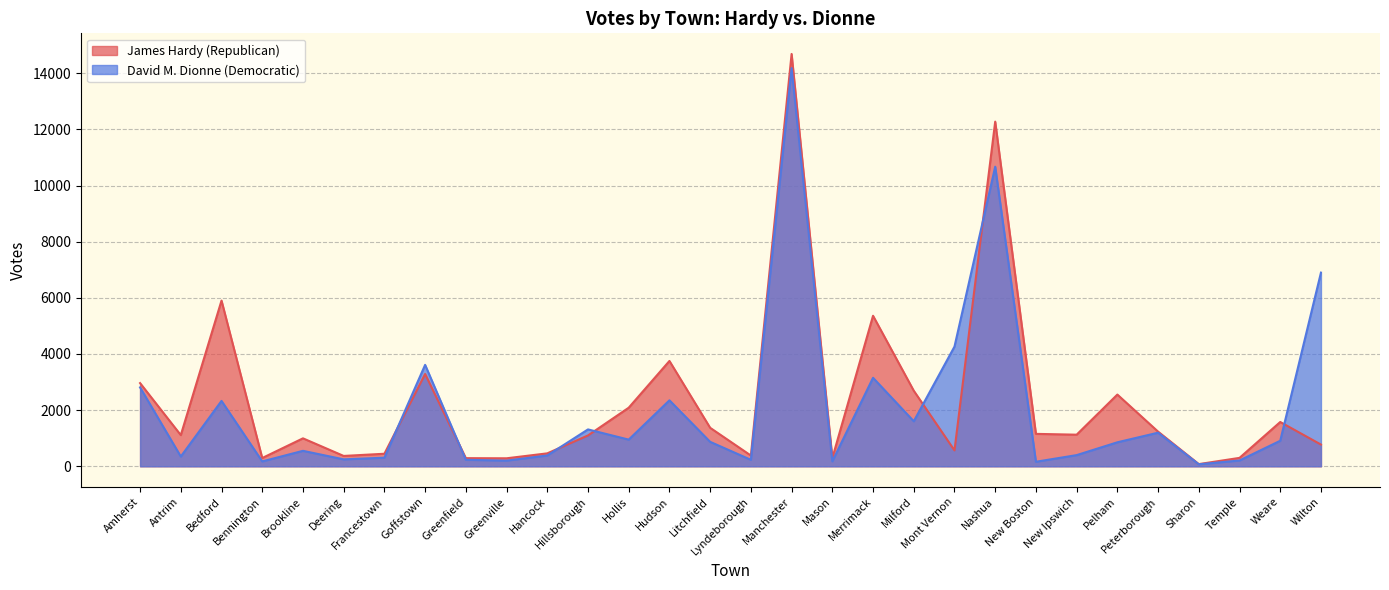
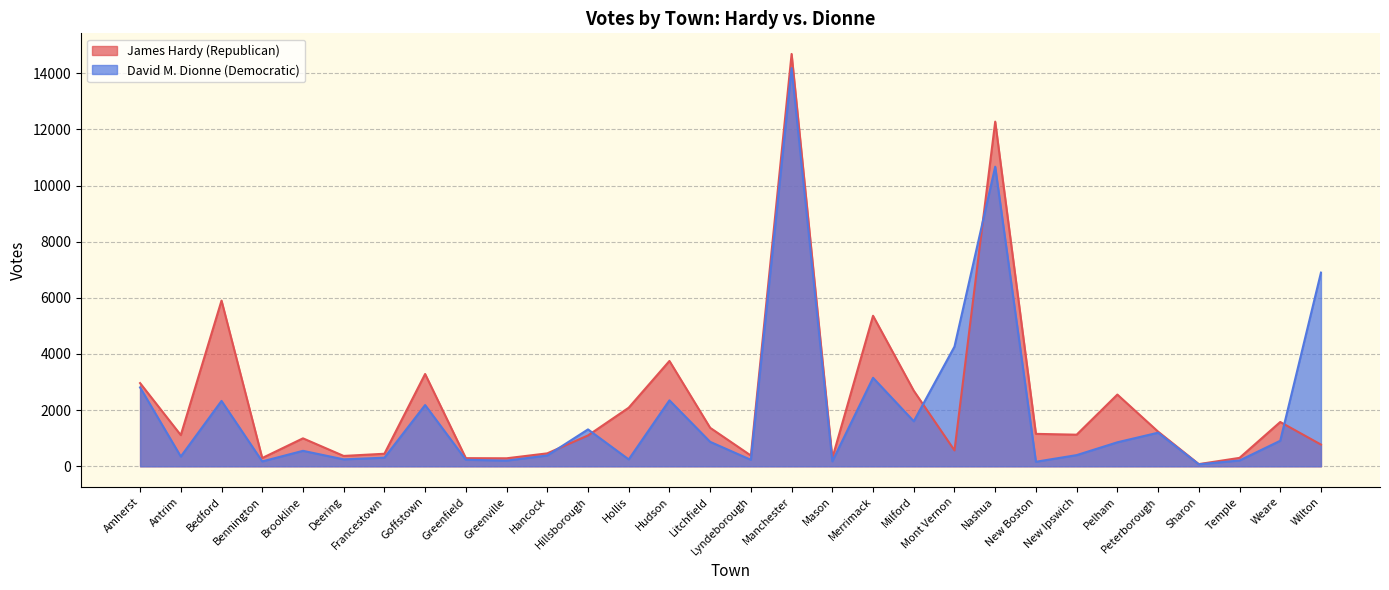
  {
    "James Hardy (Republican)": {
      "Amherst": 3000,
      "Antrim": 1100,
      "Bedford": 5900,
      "Bennington": 300,
      "Brookline": 1000,
      "Deering": 400,
      "Francestown": 400,
      "Goffstown": 3300,
      "Hillsborough": 1100,
      "Hollis": 2100,
      "Hudson": 3800,
      "Litchfield": 1400,
      "Lyndeborough": 400,
      "Manchester": 14700,
      "Mason": 300,
      "Merrimack": 5400,
      "Milford": 2700,
      "Mont Vernon": 600,
      "Nashua": 12300,
      "New Boston": 1200,
      "New Ipswich": 1100,
      "Pelham": 2600,
      "Temple": 300,
      "Weare": 1600,
      "Wilton": 800
    },
    "David M. Dionne (Democratic)": {
      "Amherst": 2800,
      "Antrim": 300,
      "Bedford": 2300,
      "Bennington": 200,
      "Brookline": 600,
      "Deering": 200,
      "Francestown": 300,
-     "Goffstown": 3600,
+     "Goffstown": 2200,
      "Hillsborough": 1300,
-     "Hollis": 1000,
+     "Hollis": 200,
      "Hudson": 2400,
      "Litchfield": 900,
      "Lyndeborough": 200,
      "Manchester": 14200,
      "Mason": 200,
      "Merrimack": 3200,
      "Milford": 1600,
      "Mont Vernon": 4300,
      "Nashua": 10700,
      "New Boston": 200,
      "New Ipswich": 400,
      "Pelham": 900,
      "Temple": 200,
      "Weare": 900,
      "Wilton": 6900
    }
  }
